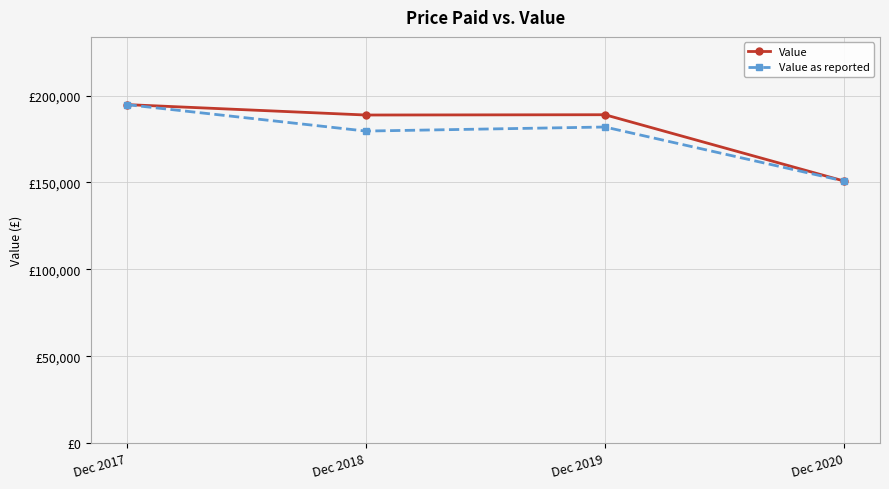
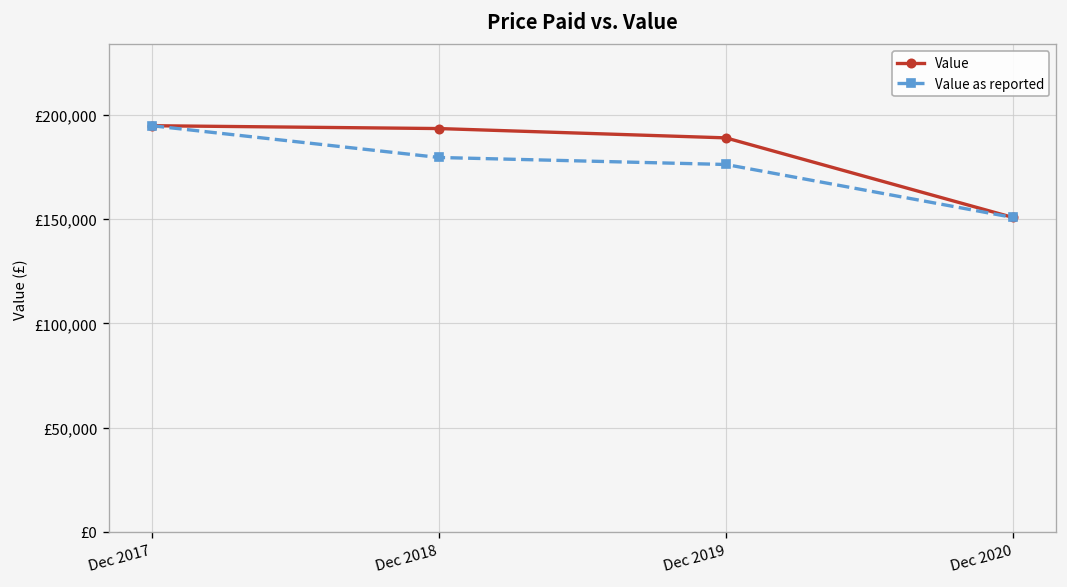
  {
    "Value": {
-     "Dec 2018": "£189,000",
+     "Dec 2018": "£193,000",
      "Dec 2019": "£189,000"
    },
    "Value as reported": {
      "Dec 2018": "£180,000",
-     "Dec 2019": "£182,000"
+     "Dec 2019": "£176,000"
    }
  }
